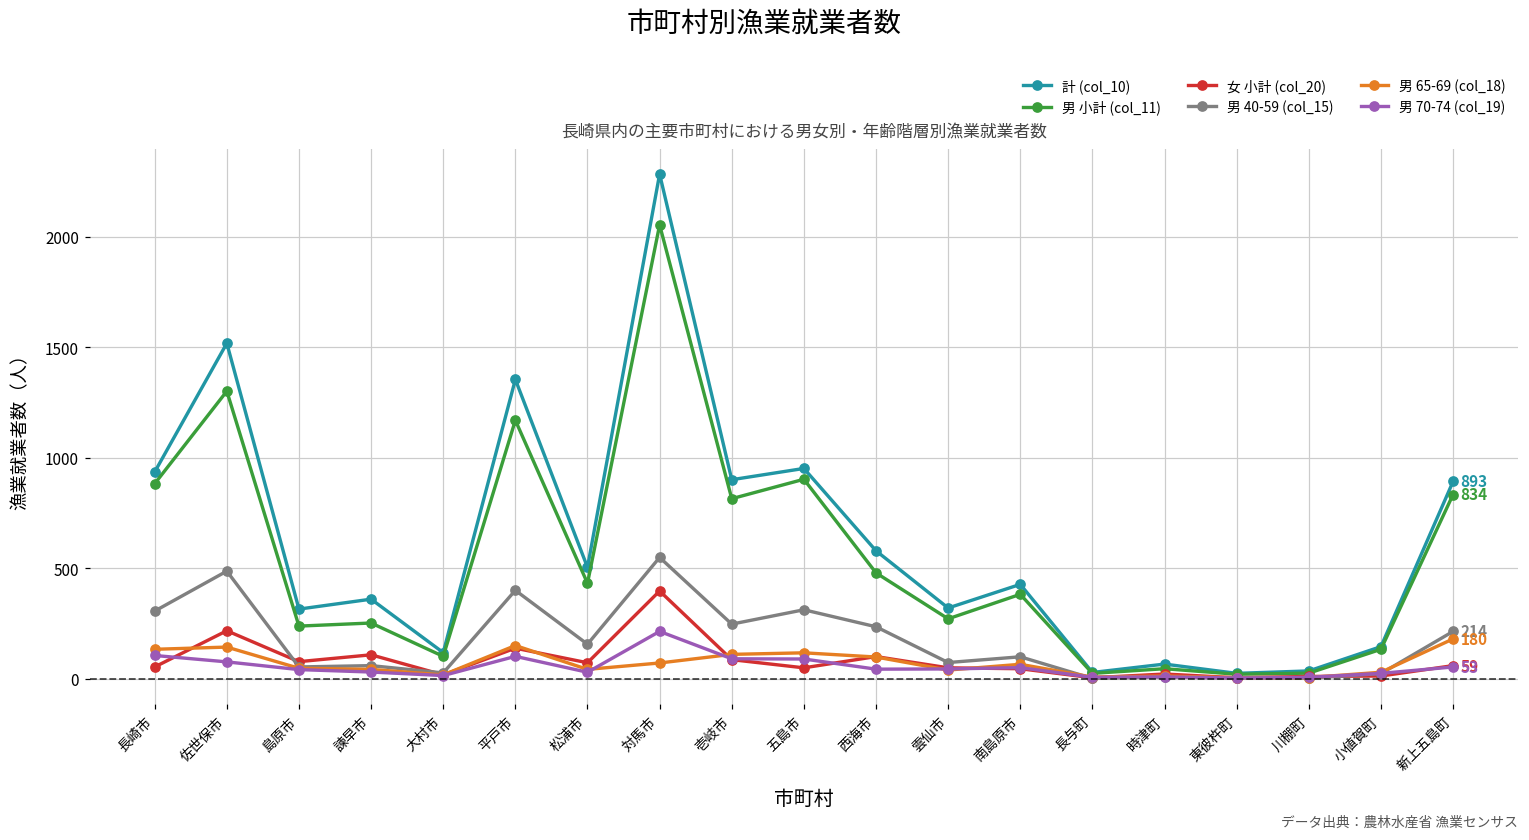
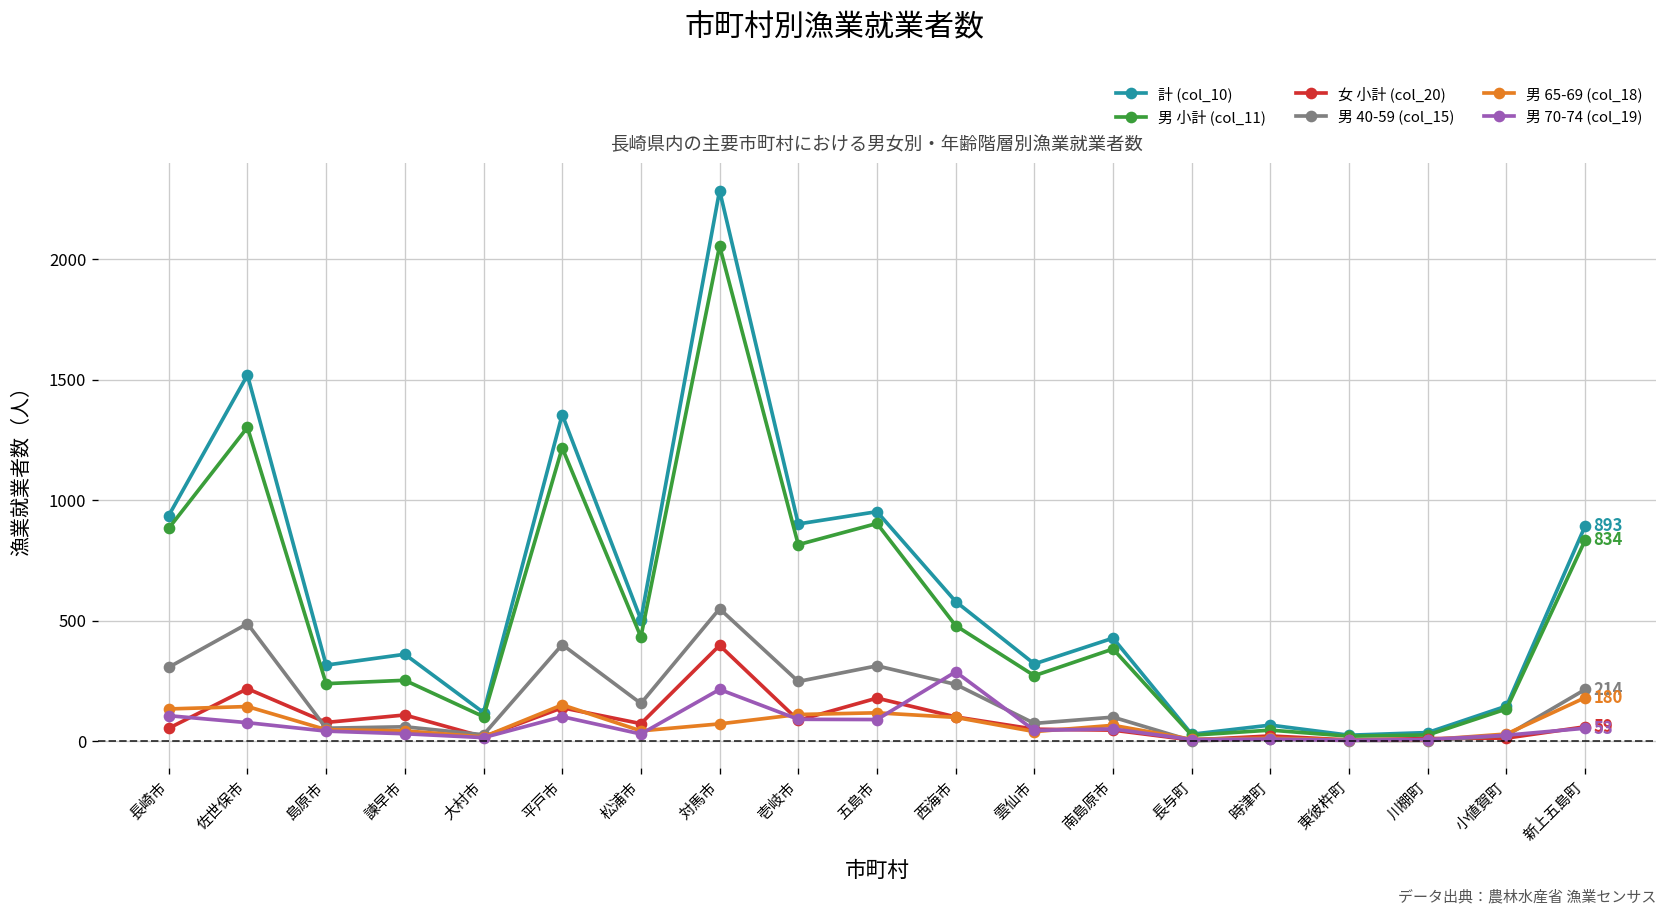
  {
    "計 (col_10)": {
      "長崎市": 940,
      "佐世保市": 1520,
      "島原市": 320,
      "諫早市": 360,
      "大村市": 120,
      "平戸市": 1360,
      "松浦市": 500,
      "対馬市": 2290,
      "壱岐市": 900,
      "五島市": 950,
      "西海市": 580,
      "雲仙市": 320,
      "南島原市": 430,
      "時津町": 70
    },
    "男 小計 (col_11)": {
      "長崎市": 880,
      "佐世保市": 1300,
      "島原市": 240,
      "諫早市": 250,
      "大村市": 100,
-     "平戸市": 1170,
+     "平戸市": 1220,
      "松浦市": 430,
      "対馬市": 2060,
      "壱岐市": 820,
      "五島市": 900,
      "西海市": 480,
      "雲仙市": 270,
      "南島原市": 380,
      "時津町": 50
    },
    "女 小計 (col_20)": {
      "長崎市": 50,
      "佐世保市": 220,
      "島原市": 80,
      "諫早市": 110,
      "松浦市": 70,
      "対馬市": 400,
-     "五島市": 50
+     "五島市": 180
    },
    "男 40-59 (col_15)": {
      "長崎市": 310,
      "佐世保市": 490,
      "諫早市": 60,
      "平戸市": 400,
      "松浦市": 160,
      "対馬市": 550,
      "壱岐市": 250,
      "五島市": 310,
      "西海市": 240,
      "雲仙市": 70,
      "南島原市": 100
    },
    "男 65-69 (col_18)": {
      "長崎市": 130,
      "佐世保市": 140,
      "松浦市": 40,
      "対馬市": 70,
      "壱岐市": 110,
      "五島市": 120,
      "南島原市": 70
    },
    "男 70-74 (col_19)": {
      "長崎市": 110,
      "佐世保市": 80,
      "平戸市": 100,
      "松浦市": 30,
      "対馬市": 210,
      "五島市": 90,
-     "西海市": 40
+     "西海市": 290
    }
  }
